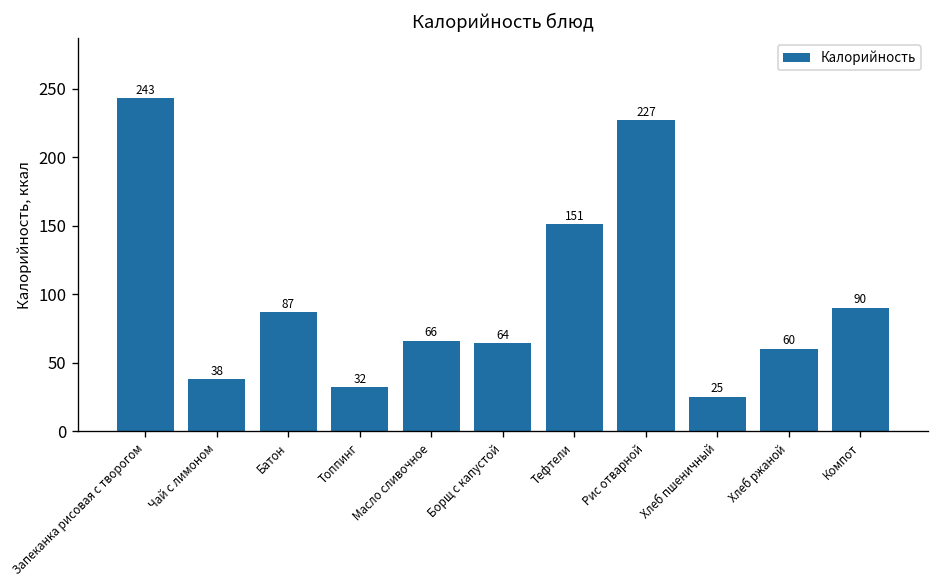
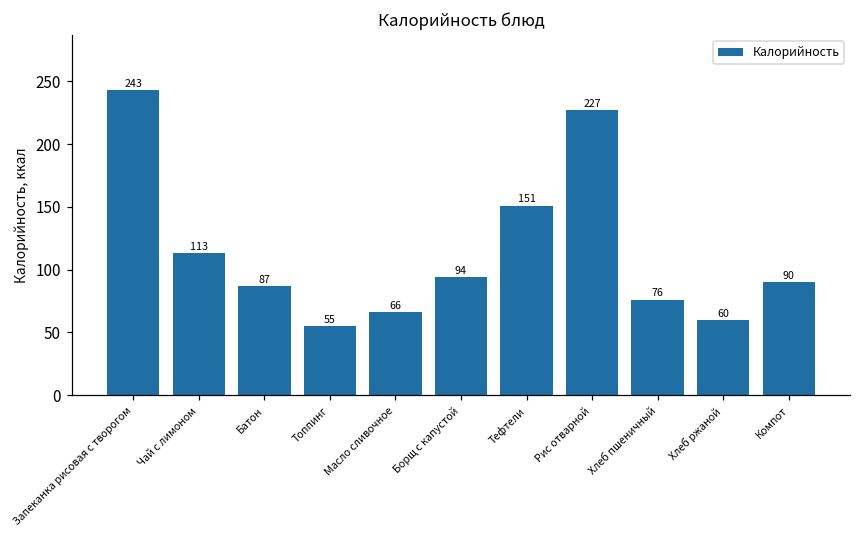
  {
    "Запеканка рисовая с творогом": 243,
-   "Чай с лимоном": 38,
+   "Чай с лимоном": 113,
    "Батон": 87,
-   "Топпинг": 32,
+   "Топпинг": 55,
    "Масло сливочное": 66,
-   "Борщ с капустой": 64,
+   "Борщ с капустой": 94,
    "Тефтели": 151,
    "Рис отварной": 227,
-   "Хлеб пшеничный": 25,
+   "Хлеб пшеничный": 76,
    "Хлеб ржаной": 60,
    "Компот": 90
  }
